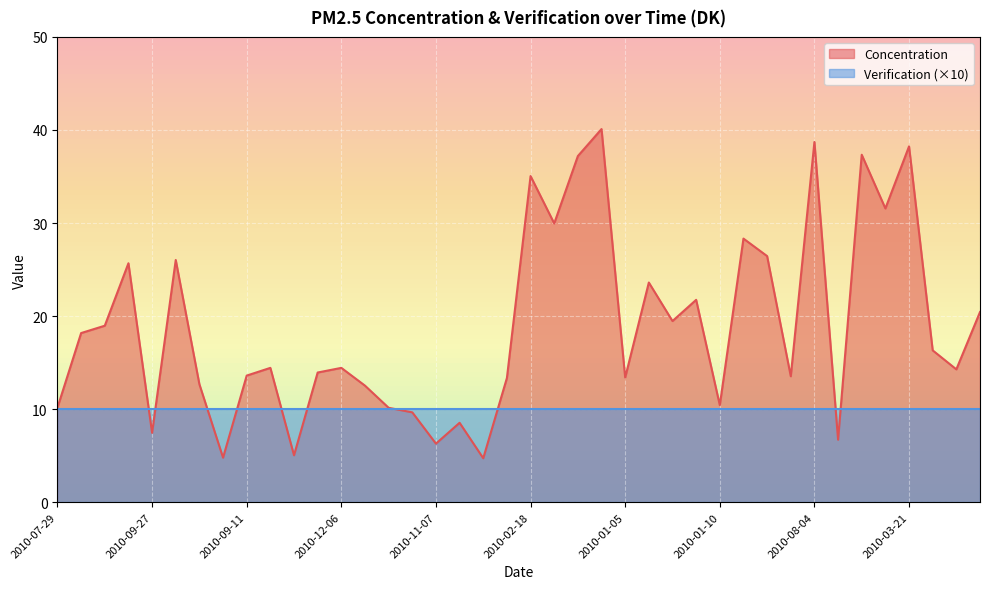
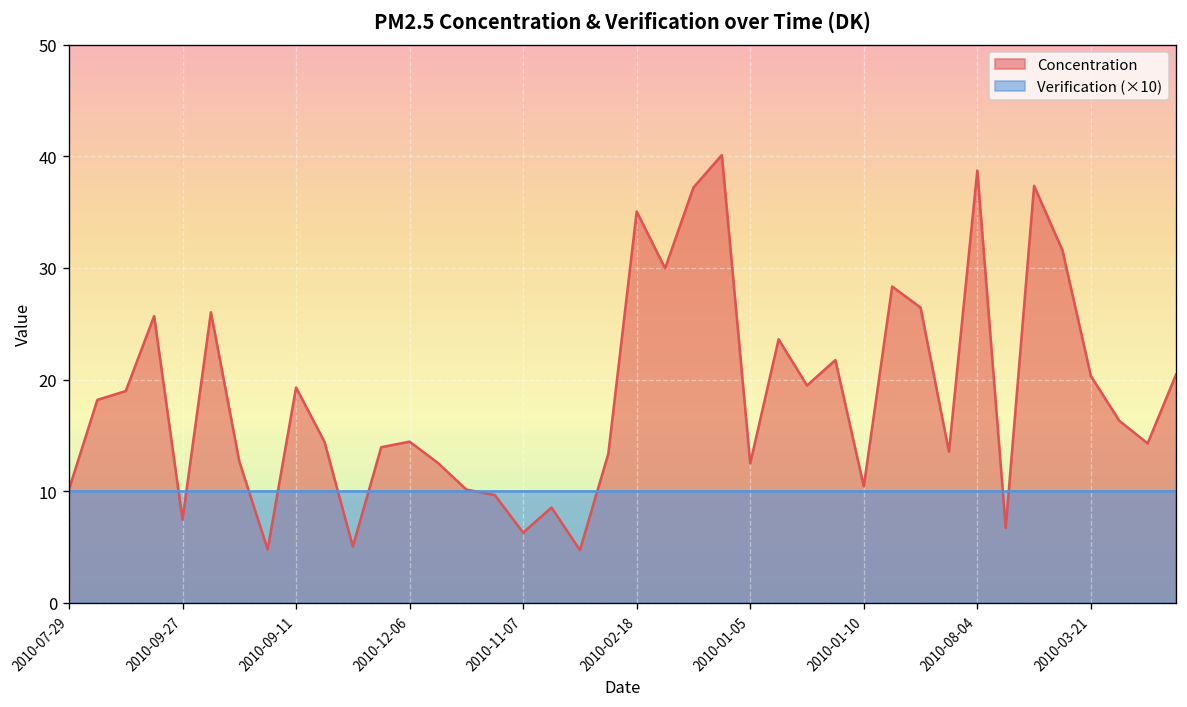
  {
    "Concentration": {
      "2010-09-27": 7,
-     "2010-09-11": 14,
+     "2010-09-11": 19,
      "2010-12-06": 14,
      "2010-11-07": 6,
      "2010-02-18": 35,
-     "2010-01-05": 13.4,
+     "2010-01-05": 12.5,
      "2010-01-10": 10,
      "2010-08-04": 39,
-     "2010-03-21": 38
+     "2010-03-21": 20
    },
    "Verification (×10)": {
      "2010-09-27": 10,
      "2010-09-11": 10,
      "2010-12-06": 10,
      "2010-11-07": 10,
      "2010-02-18": 10,
      "2010-01-05": 10,
      "2010-01-10": 10,
      "2010-08-04": 10,
      "2010-03-21": 10
    }
  }
